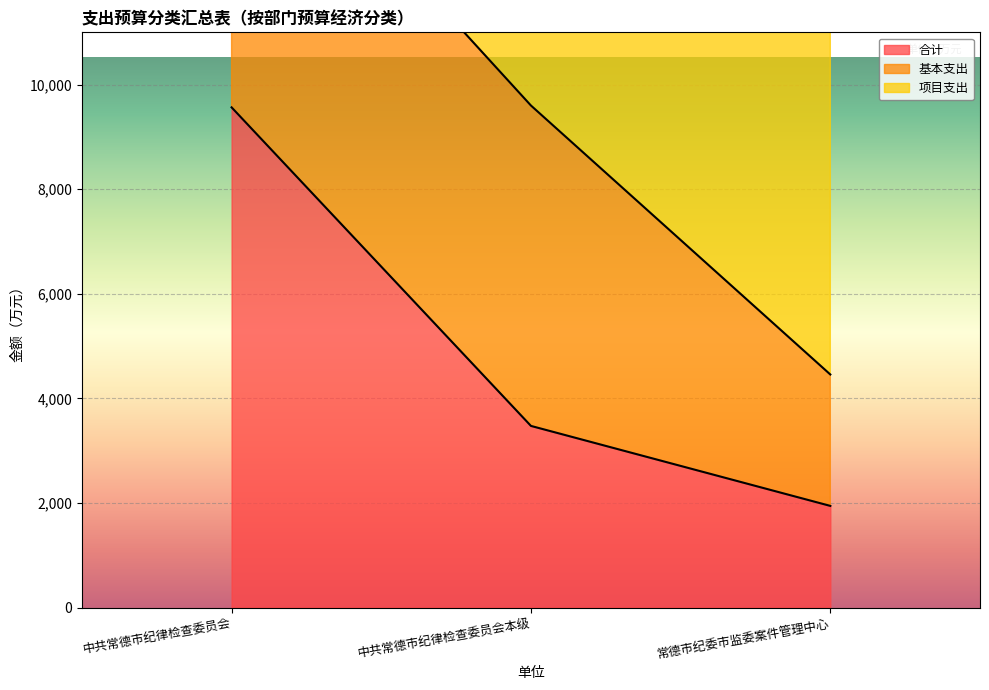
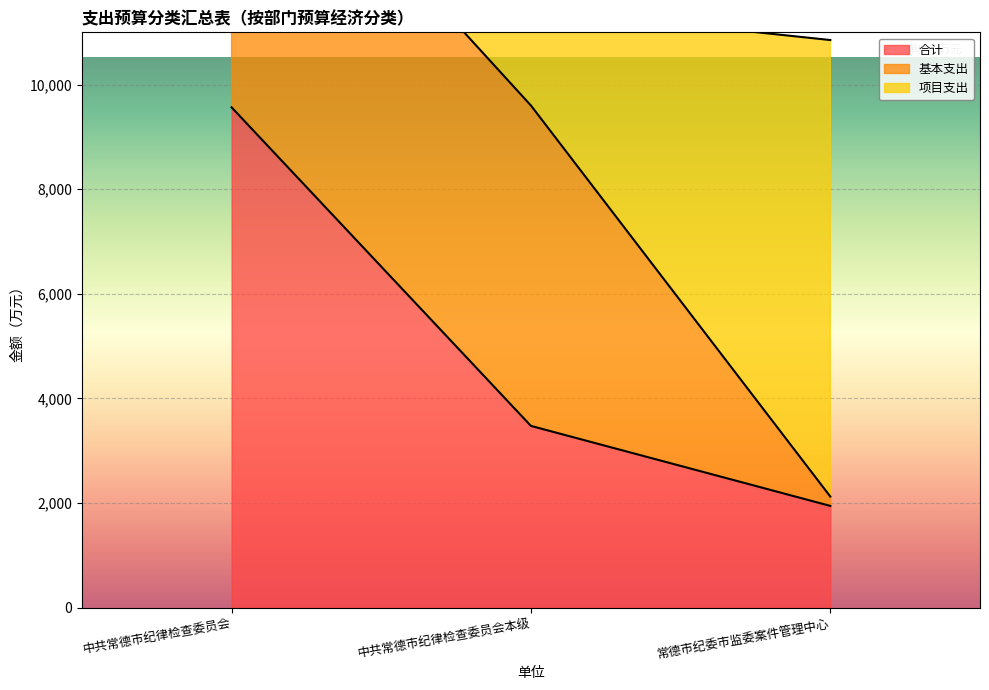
  {
    "合计": {
      "中共常德市纪律检查委员会": "9,600",
      "中共常德市纪律检查委员会本级": "3,500",
      "常德市纪委市监委案件管理中心": "1,900"
    },
    "基本支出": {
      "中共常德市纪律检查委员会本级": "6,100",
-     "常德市纪委市监委案件管理中心": "2,500"
+     "常德市纪委市监委案件管理中心": "200"
    }
  }
